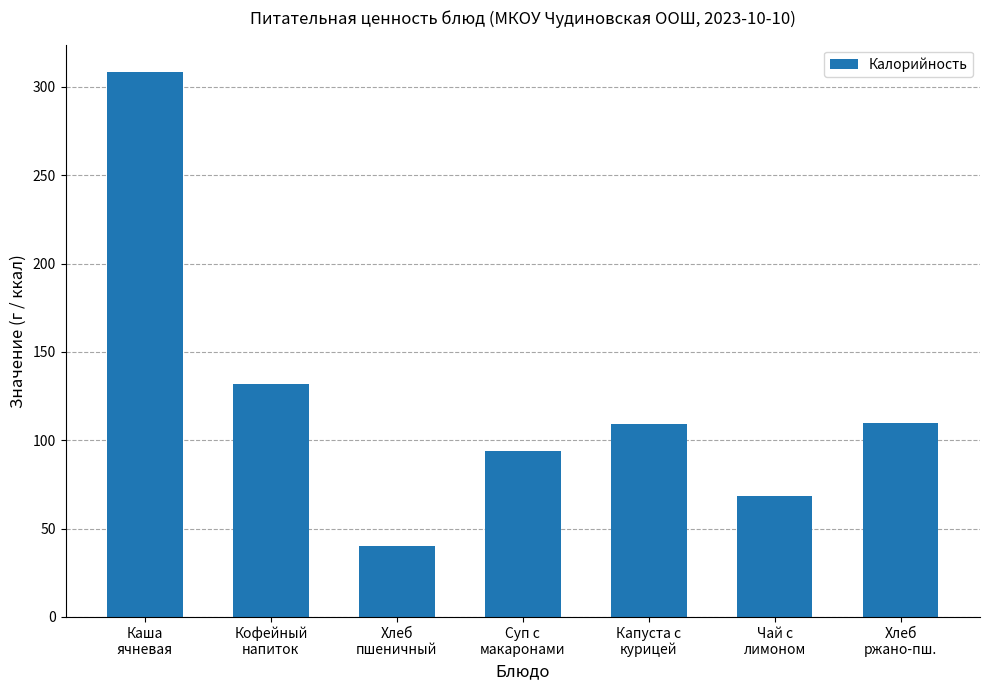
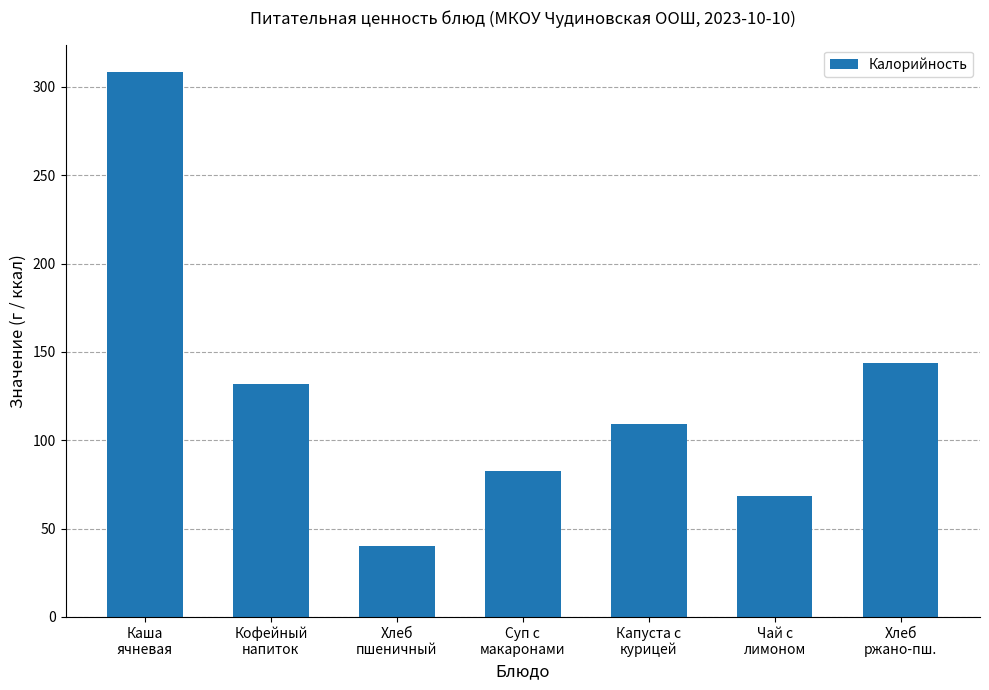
  {
    "Каша ячневая": 309,
    "Кофейный напиток": 132,
    "Хлеб пшеничный": 40,
-   "Суп с макаронами": 94,
+   "Суп с макаронами": 83,
    "Капуста с курицей": 109,
    "Чай с лимоном": 69,
-   "Хлеб ржано-пш.": 110
+   "Хлеб ржано-пш.": 144
  }
